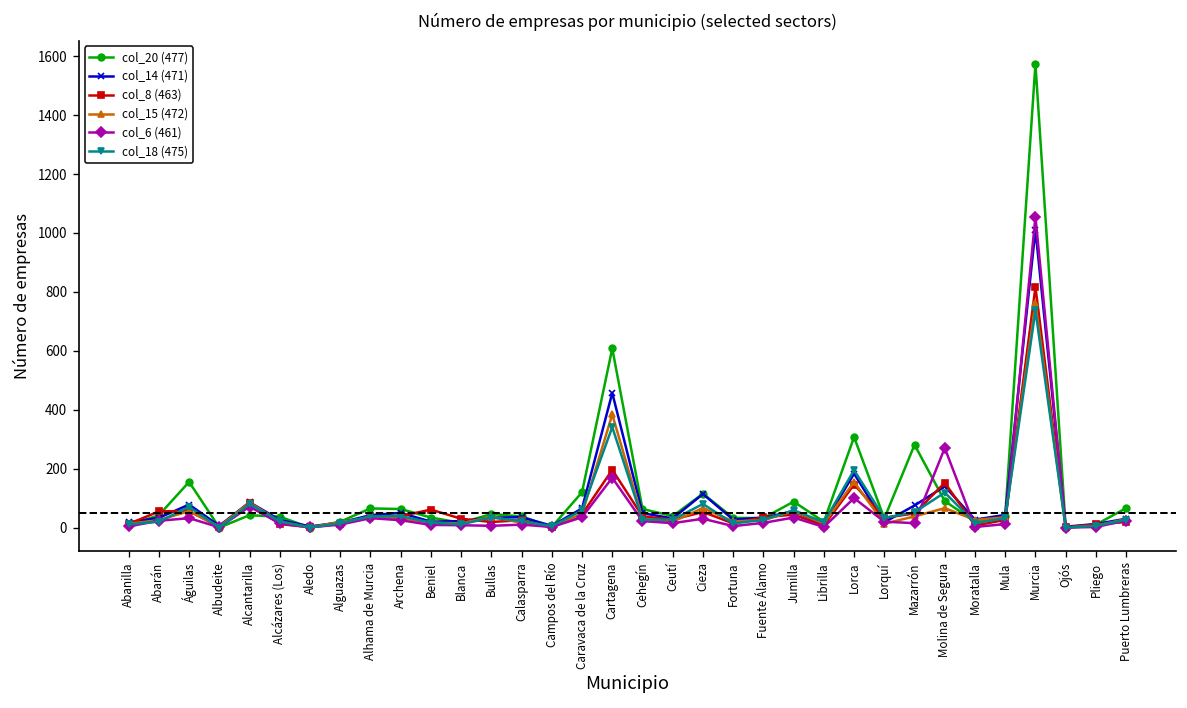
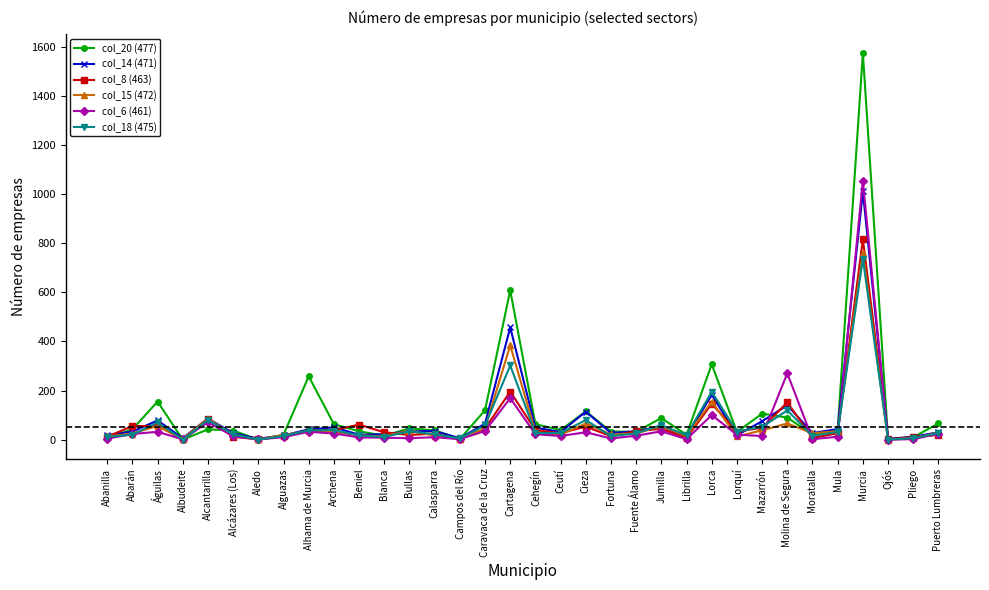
  {
    "col_20 (477)": {
      "Águilas": 160,
      "Alcantarilla": 40,
      "Alcázares (Los)": 40,
-     "Alhama de Murcia": 70,
+     "Alhama de Murcia": 260,
      "Archena": 60,
      "Beniel": 30,
      "Caravaca de la Cruz": 120,
      "Cartagena": 610,
      "Cehegín": 60,
      "Jumilla": 90,
      "Lorca": 310,
-     "Mazarrón": 280,
+     "Mazarrón": 110,
      "Molina de Segura": 90,
      "Murcia": 1570,
      "Puerto Lumbreras": 70
    },
    "col_14 (471)": {
      "Archena": 50,
      "Cartagena": 460,
      "Cehegín": 50,
      "Lorca": 180,
      "Mazarrón": 80,
      "Molina de Segura": 140,
      "Murcia": 1010
    },
    "col_8 (463)": {
      "Abarán": 60,
      "Beniel": 60,
      "Bullas": 20,
      "Cartagena": 200,
      "Cieza": 50,
      "Molina de Segura": 150,
      "Murcia": 820
    },
    "col_15 (472)": {
      "Cartagena": 380,
      "Cieza": 70,
      "Molina de Segura": 70,
      "Murcia": 760
    },
    "col_6 (461)": {
      "Águilas": 30,
      "Bullas": 10,
      "Cartagena": 170,
      "Cieza": 30,
      "Lorca": 100,
      "Mazarrón": 20,
      "Molina de Segura": 270,
      "Mula": 10,
      "Murcia": 1060
    },
    "col_18 (475)": {
-     "Cartagena": 340,
+     "Cartagena": 300,
      "Cieza": 80,
      "Lorca": 200,
      "Molina de Segura": 120,
      "Murcia": 740
    }
  }
